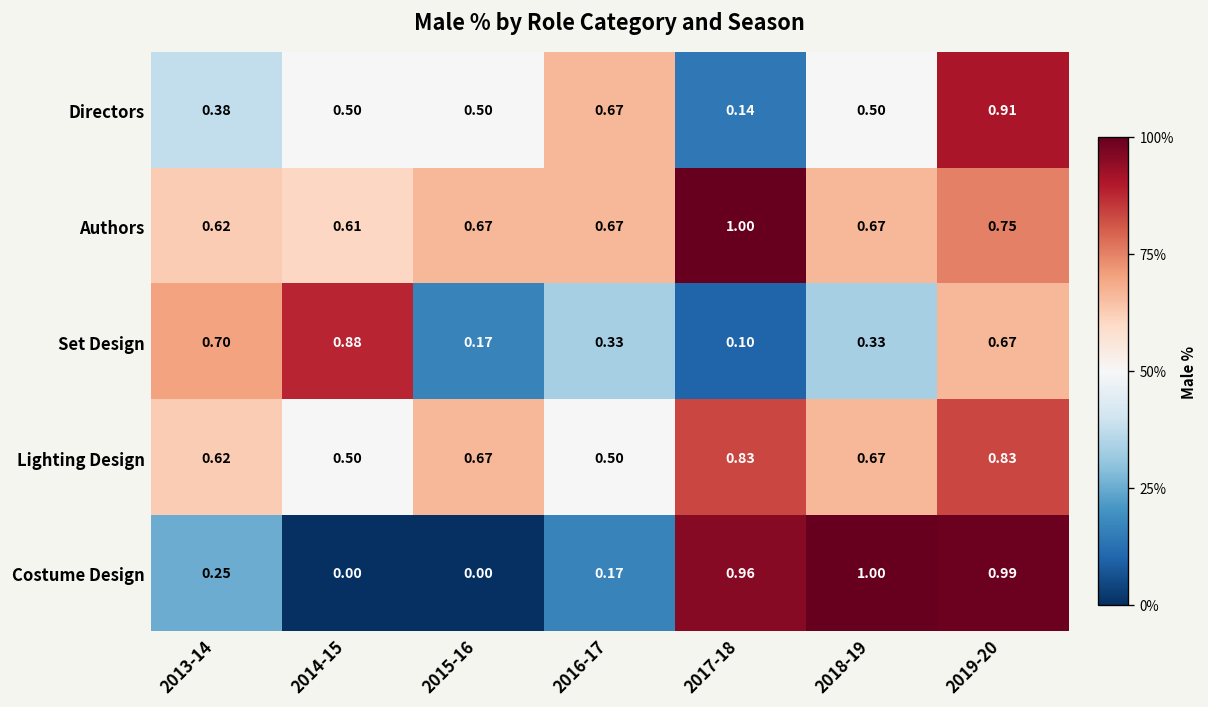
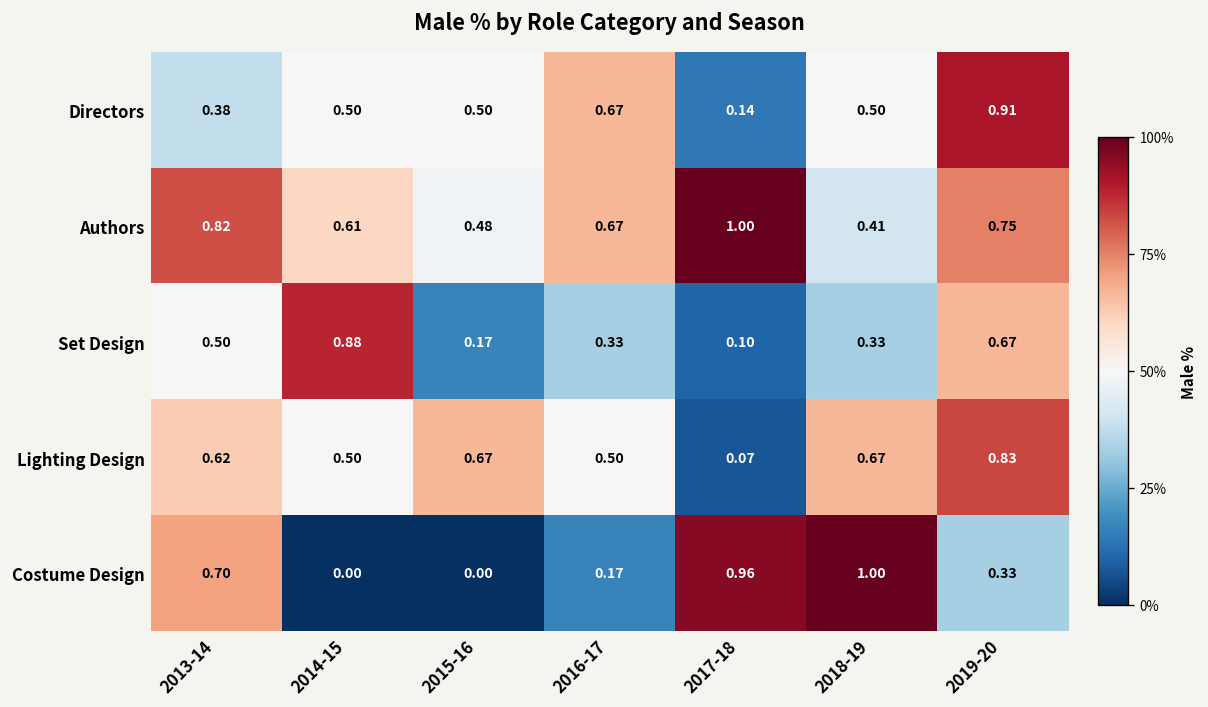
  {
    "Directors": {
      "2013-14": 0.38,
      "2014-15": 0.50,
      "2015-16": 0.50,
      "2016-17": 0.67,
      "2017-18": 0.14,
      "2018-19": 0.50,
      "2019-20": 0.91
    },
    "Authors": {
-     "2013-14": 0.62,
+     "2013-14": 0.82,
      "2014-15": 0.61,
-     "2015-16": 0.67,
+     "2015-16": 0.48,
      "2016-17": 0.67,
      "2017-18": 1.00,
-     "2018-19": 0.67,
+     "2018-19": 0.41,
      "2019-20": 0.75
    },
    "Set Design": {
-     "2013-14": 0.70,
+     "2013-14": 0.50,
      "2014-15": 0.88,
      "2015-16": 0.17,
      "2016-17": 0.33,
      "2017-18": 0.10,
      "2018-19": 0.33,
      "2019-20": 0.67
    },
    "Lighting Design": {
      "2013-14": 0.62,
      "2014-15": 0.50,
      "2015-16": 0.67,
      "2016-17": 0.50,
-     "2017-18": 0.83,
+     "2017-18": 0.07,
      "2018-19": 0.67,
      "2019-20": 0.83
    },
    "Costume Design": {
-     "2013-14": 0.25,
+     "2013-14": 0.70,
      "2014-15": 0.00,
      "2015-16": 0.00,
      "2016-17": 0.17,
      "2017-18": 0.96,
      "2018-19": 1.00,
-     "2019-20": 0.99
+     "2019-20": 0.33
    }
  }
